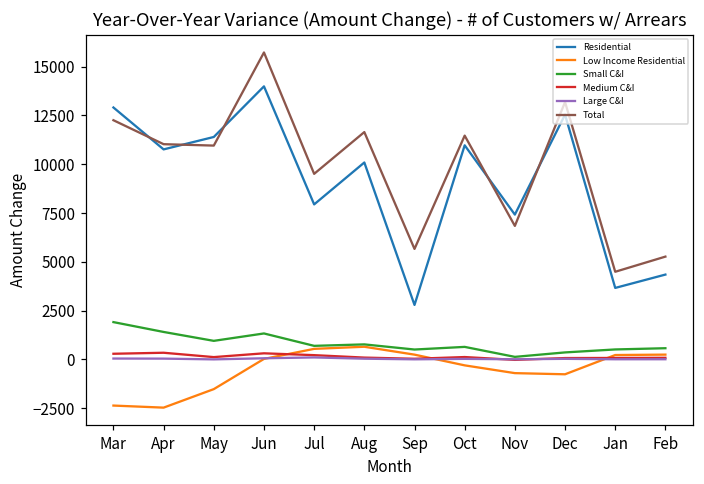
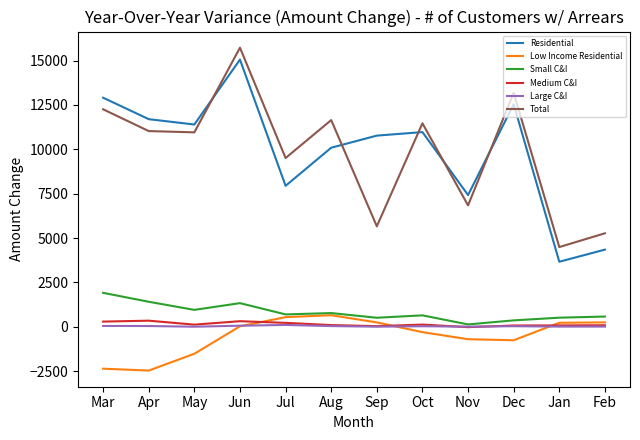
  {
    "Residential": {
      "Mar": 12900,
-     "Apr": 10800,
+     "Apr": 11700,
      "May": 11400,
-     "Jun": 14000,
+     "Jun": 15100,
      "Jul": 7900,
      "Aug": 10100,
-     "Sep": 2800,
+     "Sep": 10800,
      "Oct": 11000,
      "Nov": 7400,
      "Jan": 3700,
      "Feb": 4300
    },
    "Low Income Residential": {
      "Mar": -2400,
      "Apr": -2500,
      "May": -1500,
      "Jul": 500,
      "Sep": 200,
      "Oct": -300,
      "Nov": -700,
      "Dec": -800,
      "Jan": 200,
      "Feb": 200
    },
    "Small C&I": {
      "Mar": 1900,
      "Apr": 1400,
      "May": 1000,
      "Jun": 1300,
      "Jul": 700,
      "Sep": 500,
      "Oct": 600,
      "Dec": 400,
      "Jan": 500,
      "Feb": 600
    },
    "Medium C&I": {
      "Mar": 300,
      "Apr": 300,
      "Jun": 300
    },
    "Large C&I": {
      "Mar": 0,
      "Apr": 0
    },
    "Total": {
      "Mar": 12300,
      "Apr": 11000,
      "May": 11000,
      "Jun": 15700,
      "Jul": 9500,
      "Aug": 11600,
      "Sep": 5700,
      "Oct": 11500,
      "Nov": 6800,
      "Jan": 4500,
      "Feb": 5300
    }
  }
